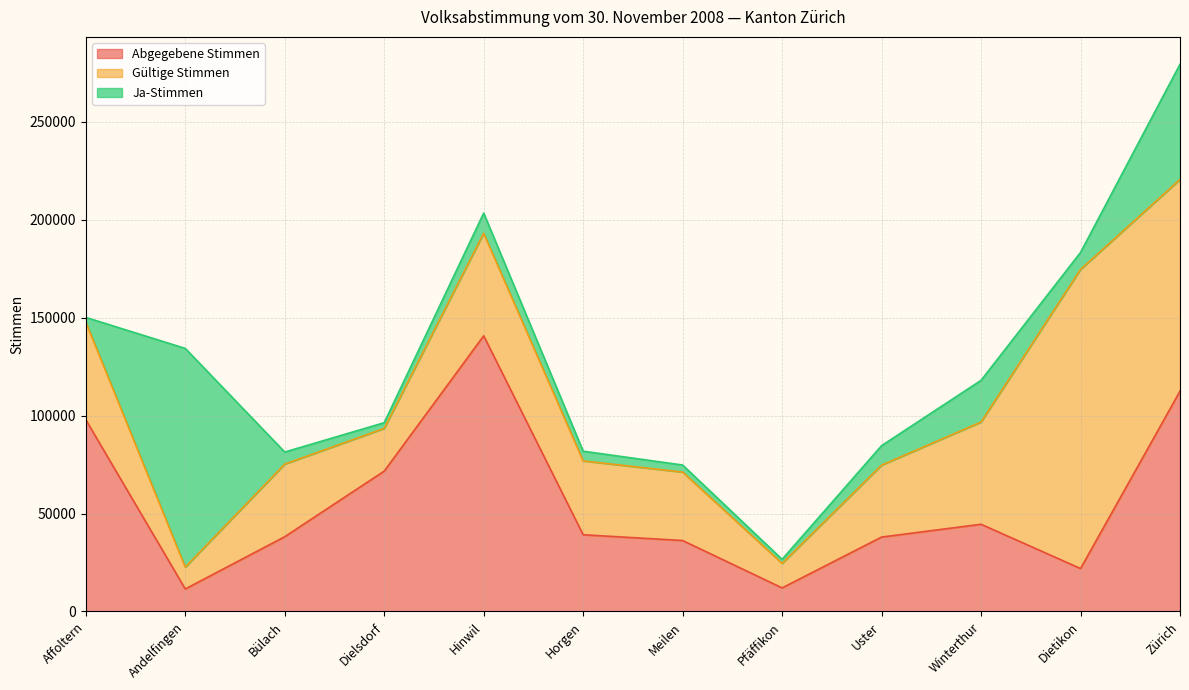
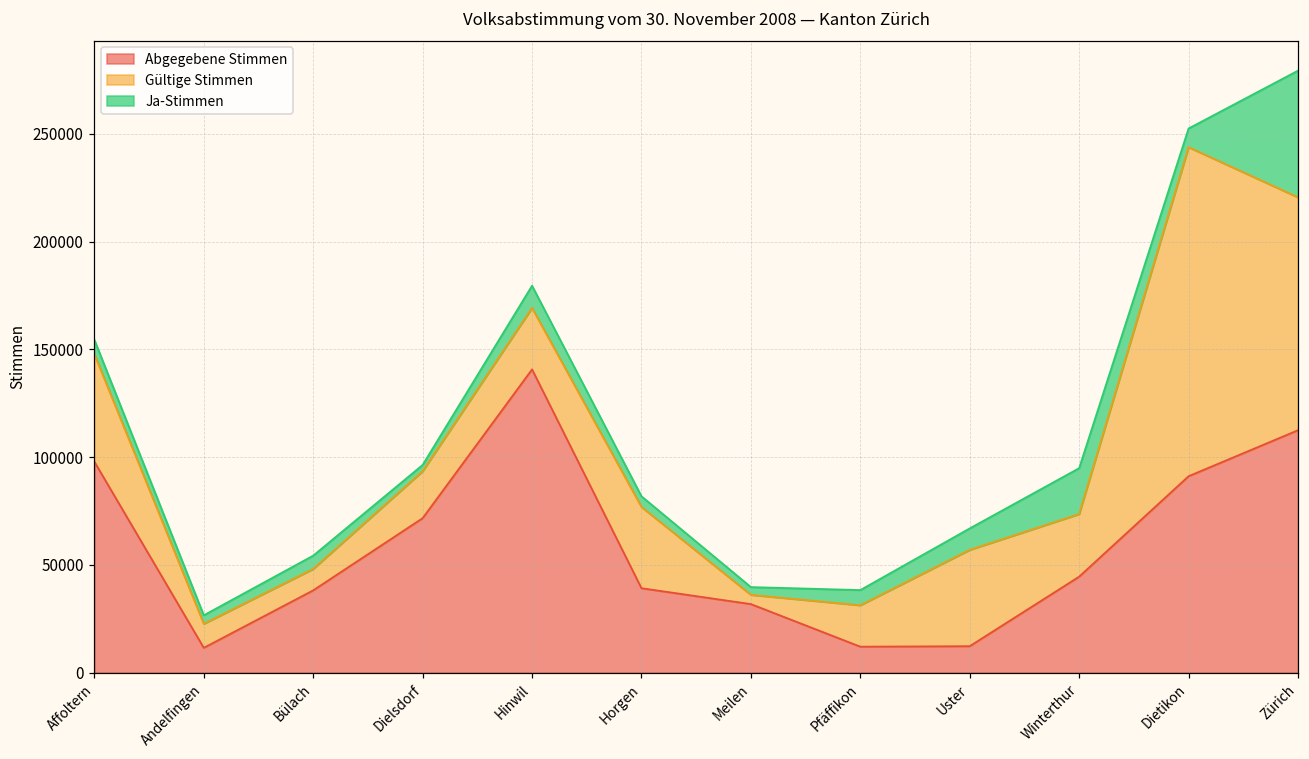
  {
    "Abgegebene Stimmen": {
      "Affoltern": 98000,
      "Andelfingen": 12000,
      "Bülach": 38000,
      "Dielsdorf": 72000,
      "Hinwil": 141000,
      "Horgen": 39000,
-     "Meilen": 36000,
+     "Meilen": 32000,
      "Pfäffikon": 12000,
-     "Uster": 38000,
+     "Uster": 12000,
      "Winterthur": 45000,
-     "Dietikon": 22000,
+     "Dietikon": 91000,
      "Zürich": 112000
    },
    "Gültige Stimmen": {
      "Affoltern": 50000,
      "Andelfingen": 11000,
-     "Bülach": 37000,
+     "Bülach": 10000,
      "Dielsdorf": 22000,
-     "Hinwil": 52000,
+     "Hinwil": 29000,
      "Horgen": 38000,
-     "Meilen": 35000,
-     "Pfäffikon": 13000,
-     "Uster": 37000,
-     "Winterthur": 52000,
+     "Meilen": 4000,
+     "Pfäffikon": 19000,
+     "Uster": 45000,
+     "Winterthur": 29000,
      "Dietikon": 153000,
      "Zürich": 108000
    },
    "Ja-Stimmen": {
-     "Affoltern": 2000,
-     "Andelfingen": 112000,
+     "Affoltern": 7000,
+     "Andelfingen": 4000,
      "Bülach": 6000,
      "Dielsdorf": 3000,
      "Hinwil": 10000,
      "Horgen": 5000,
      "Meilen": 4000,
-     "Pfäffikon": 2000,
+     "Pfäffikon": 7000,
      "Uster": 10000,
      "Winterthur": 21000,
      "Dietikon": 9000,
      "Zürich": 59000
    }
  }
